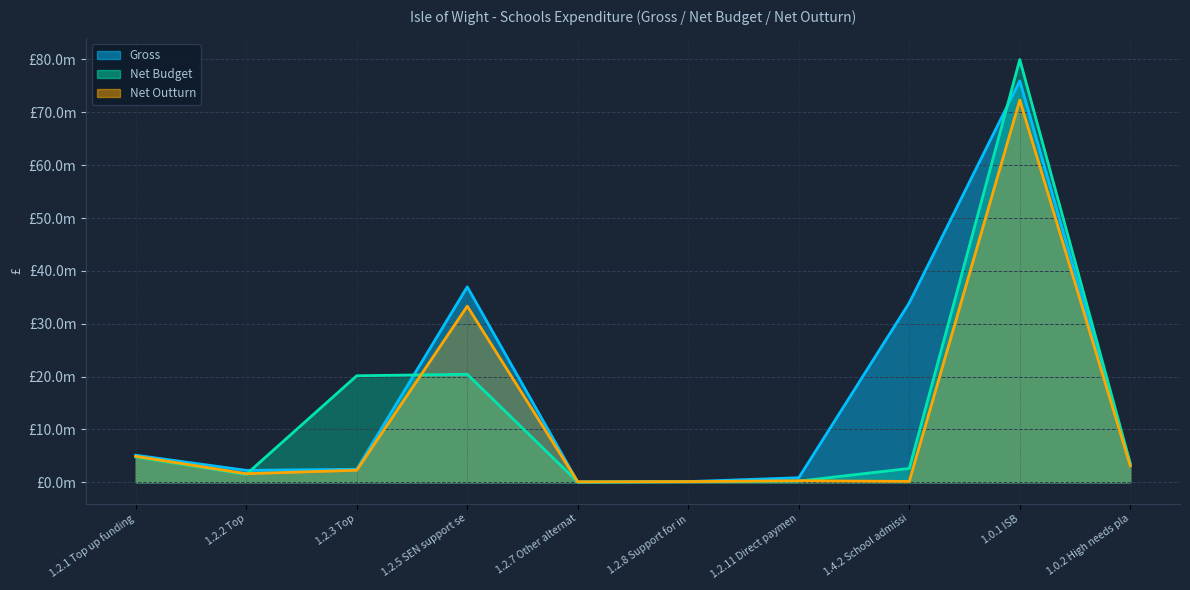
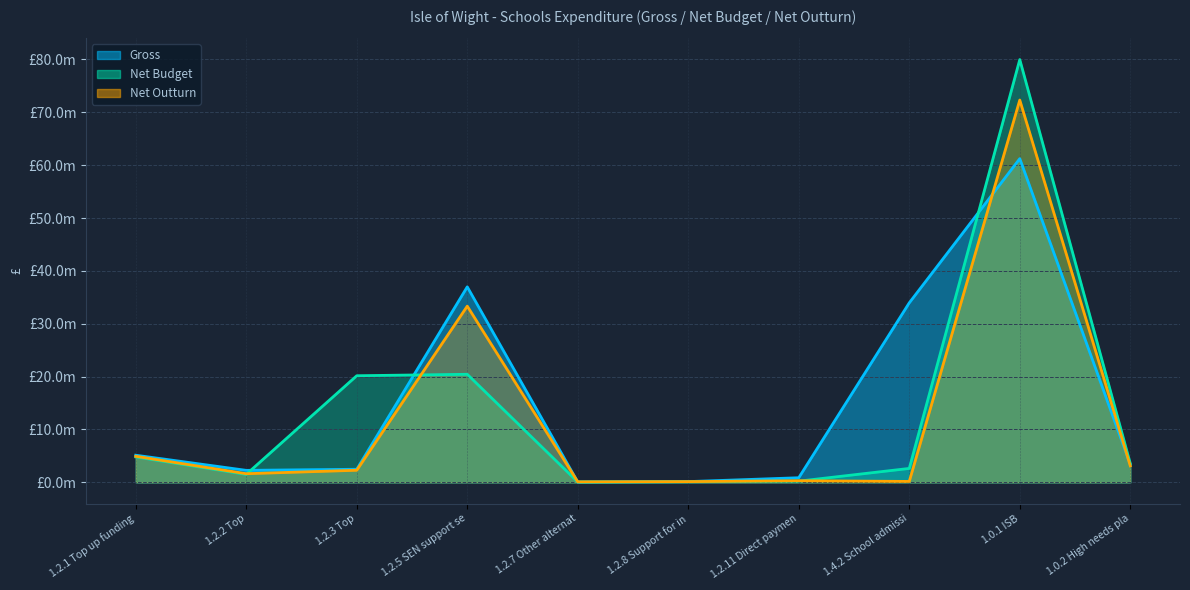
  {
    "Gross": {
      "1.2.2 Top": "£2m",
      "1.2.5 SEN support se": "£37m",
      "1.2.11 Direct paymen": "£1m",
      "1.4.2 School admissi": "£34m",
-     "1.0.1 ISB": "£76m"
+     "1.0.1 ISB": "£61m"
    },
    "Net Budget": {
      "1.2.3 Top": "£20m",
      "1.2.5 SEN support se": "£20m",
      "1.4.2 School admissi": "£3m",
      "1.0.1 ISB": "£80m"
    },
    "Net Outturn": {
      "1.2.5 SEN support se": "£33m",
      "1.4.2 School admissi": "£0m",
      "1.0.1 ISB": "£72m"
    }
  }
